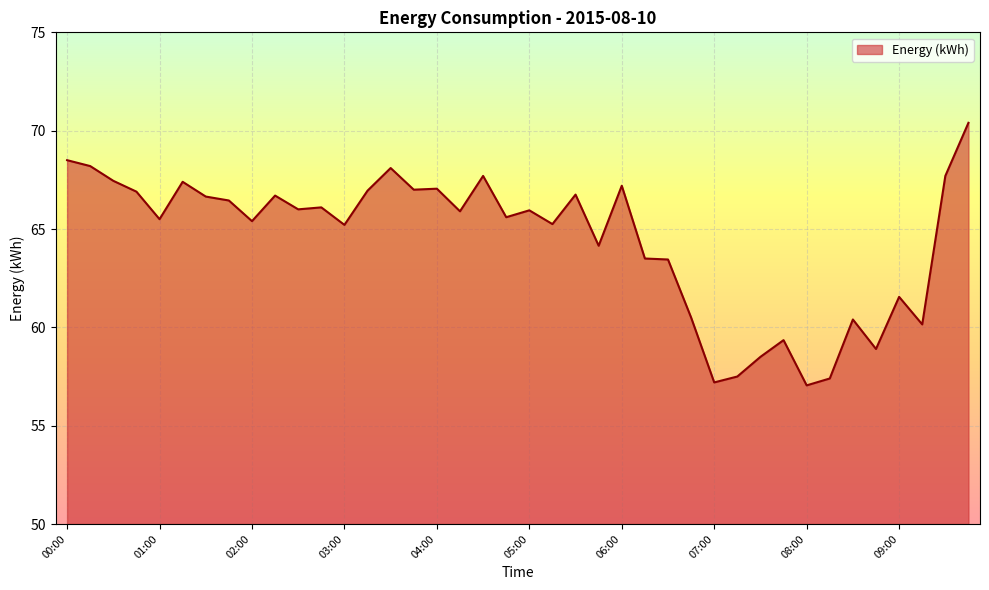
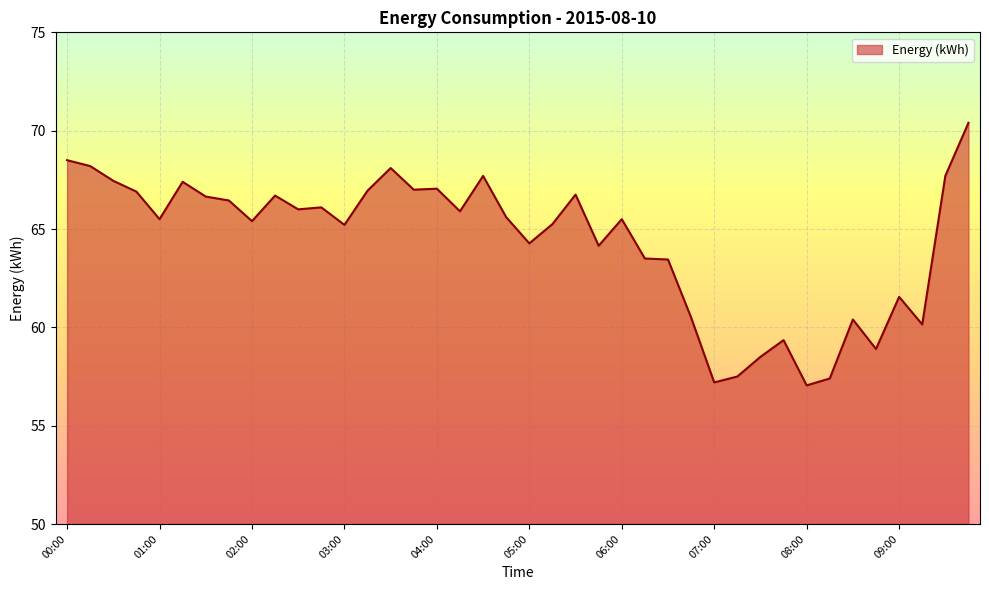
  {
    "00:00": 68.5,
    "01:00": 65.5,
    "02:00": 65.4,
    "03:00": 65.2,
    "04:00": 67.1,
-   "05:00": 66.0,
-   "06:00": 67.2,
+   "05:00": 64.3,
+   "06:00": 65.5,
    "07:00": 57.2,
    "08:00": 57.1,
    "09:00": 61.6
  }
